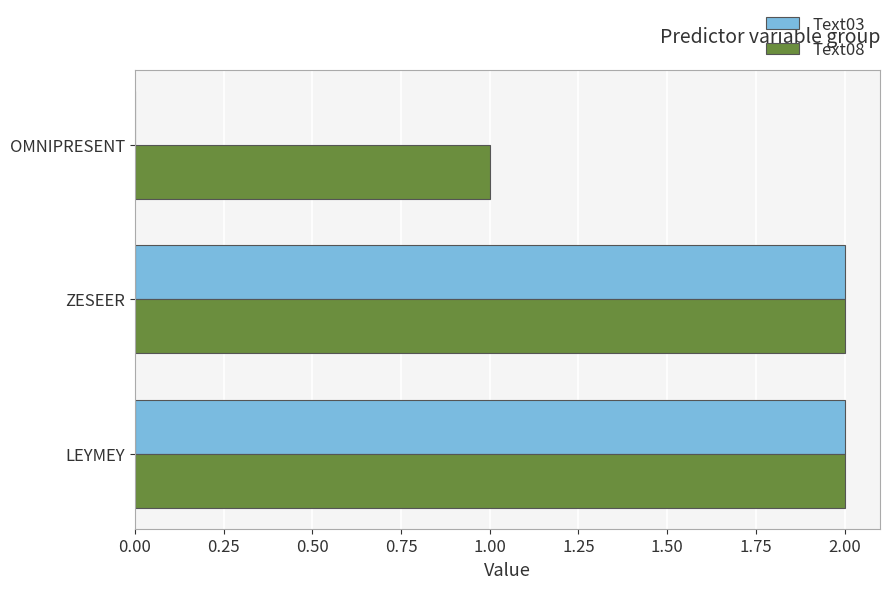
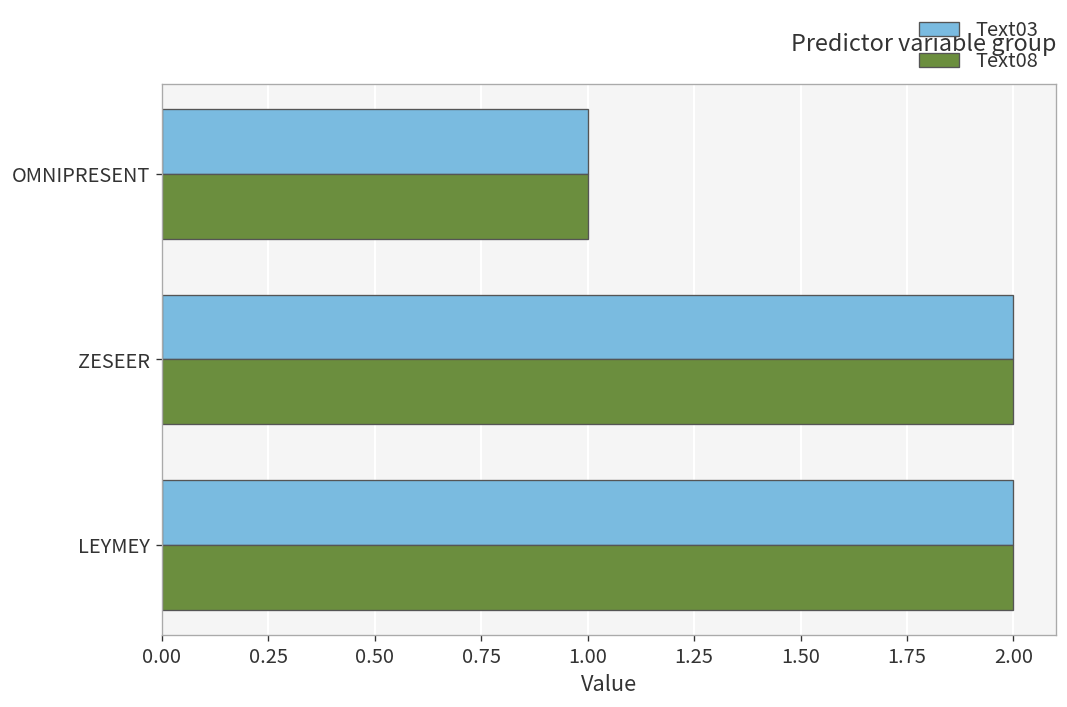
  {
    "Text03": {
-     "OMNIPRESENT": 0,
+     "OMNIPRESENT": 1,
      "ZESEER": 2,
      "LEYMEY": 2
    },
    "Text08": {
      "OMNIPRESENT": 1,
      "ZESEER": 2,
      "LEYMEY": 2
    }
  }
